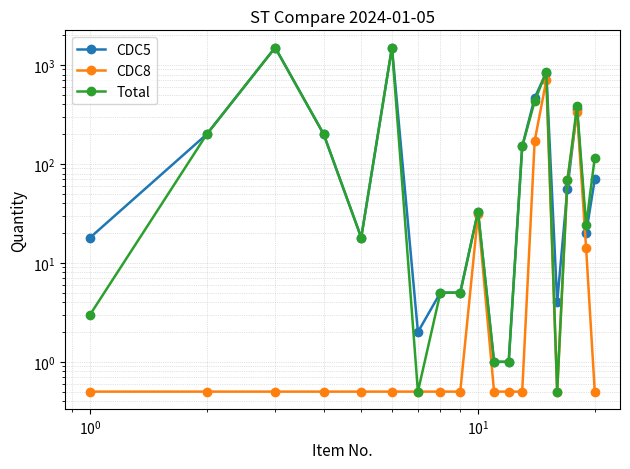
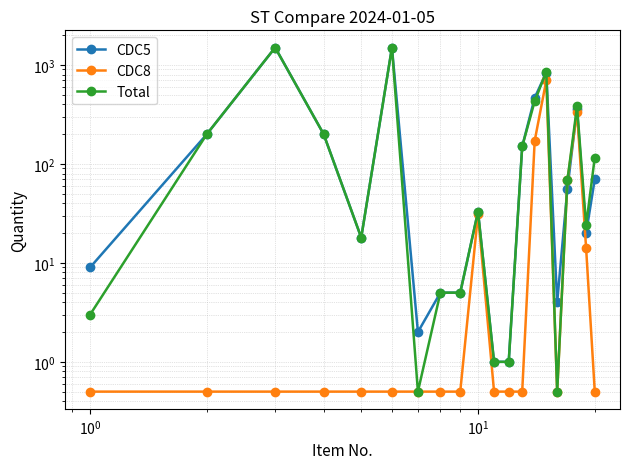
  {
    "CDC5": {
-     "10^0": 18
+     "10^0": 9
    },
    "CDC8": {
      "10^0": 0.5,
      "10^1": 31
    },
    "Total": {
      "10^0": 3
    }
  }
